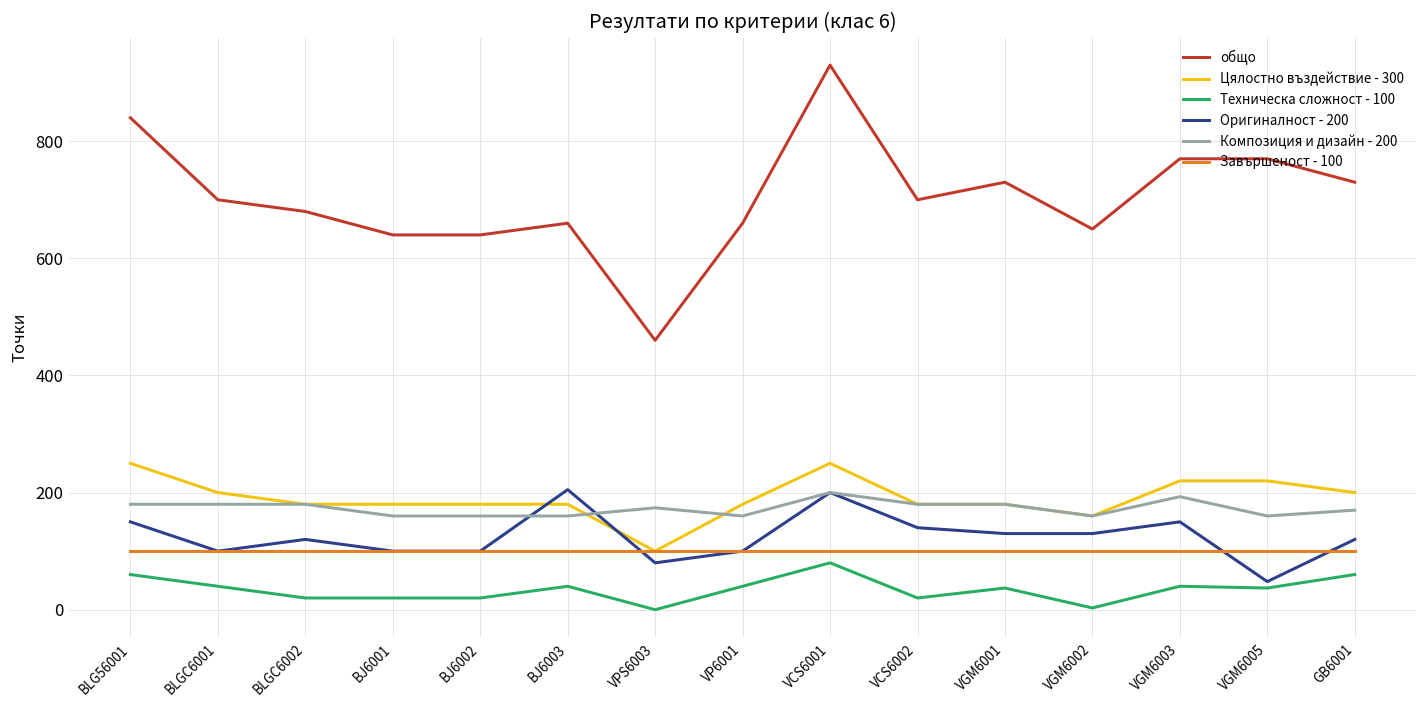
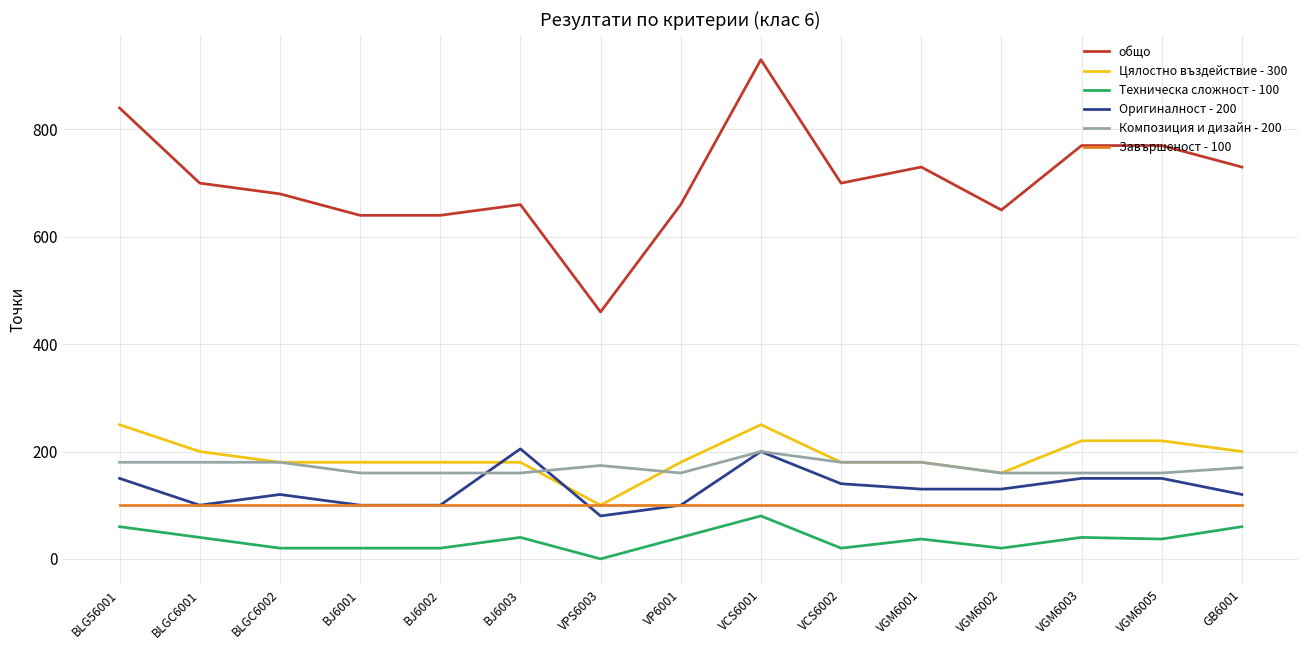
  {
    "общо": {
      "BLG56001": 840,
      "BLGC6001": 700,
      "BLGC6002": 680,
      "BJ6001": 640,
      "BJ6002": 640,
      "BJ6003": 660,
      "VPS6003": 460,
      "VP6001": 660,
      "VCS6001": 930,
      "VCS6002": 700,
      "VGM6001": 730,
      "VGM6002": 650,
      "VGM6003": 770,
      "VGM6005": 770,
      "GB6001": 730
    },
    "Цялостно въздействие - 300": {
      "BLG56001": 250,
      "BLGC6001": 200,
      "BJ6001": 180,
      "BJ6002": 180,
      "BJ6003": 180,
      "VP6001": 180,
      "VCS6001": 250,
      "VGM6003": 220,
      "VGM6005": 220,
      "GB6001": 200
    },
    "Техническа сложност - 100": {
      "BLG56001": 60,
      "BLGC6001": 40,
      "BLGC6002": 20,
      "BJ6001": 20,
      "BJ6002": 20,
      "BJ6003": 40,
      "VPS6003": 0,
      "VP6001": 40,
      "VCS6001": 80,
      "VCS6002": 20,
      "VGM6001": 40,
-     "VGM6002": 0,
+     "VGM6002": 20,
      "VGM6003": 40,
      "VGM6005": 40,
      "GB6001": 60
    },
    "Оригиналност - 200": {
      "BLG56001": 150,
      "BLGC6002": 120,
      "BJ6003": 210,
      "VPS6003": 80,
      "VCS6002": 140,
      "VGM6001": 130,
      "VGM6002": 130,
      "VGM6003": 150,
-     "VGM6005": 50,
+     "VGM6005": 150,
      "GB6001": 120
    },
    "Композиция и дизайн - 200": {
      "BLG56001": 180,
      "BLGC6001": 180,
      "BJ6001": 160,
      "BJ6002": 160,
      "BJ6003": 160,
      "VPS6003": 170,
      "VP6001": 160,
-     "VGM6003": 190,
+     "VGM6003": 160,
      "VGM6005": 160,
      "GB6001": 170
    },
    "Завършеност - 100": {
      "BLG56001": 100,
      "BLGC6002": 100,
      "BJ6003": 100,
      "VCS6001": 100,
      "VCS6002": 100,
      "VGM6001": 100,
      "VGM6002": 100,
      "VGM6003": 100,
      "VGM6005": 100,
      "GB6001": 100
    }
  }
